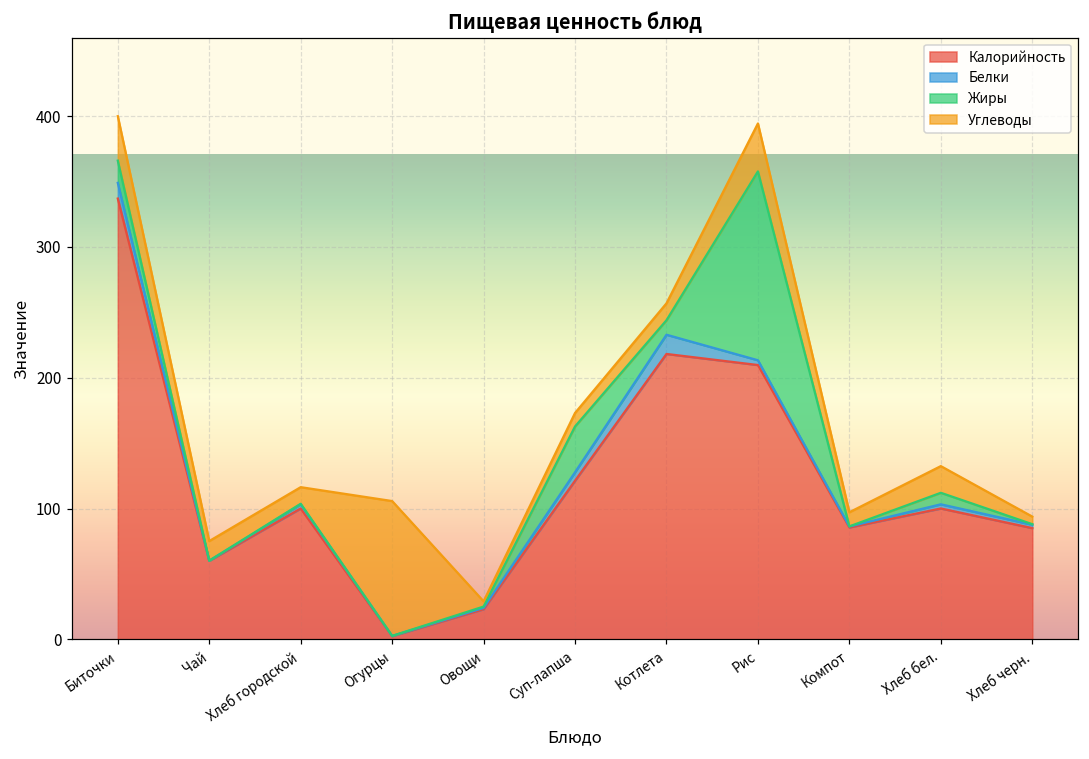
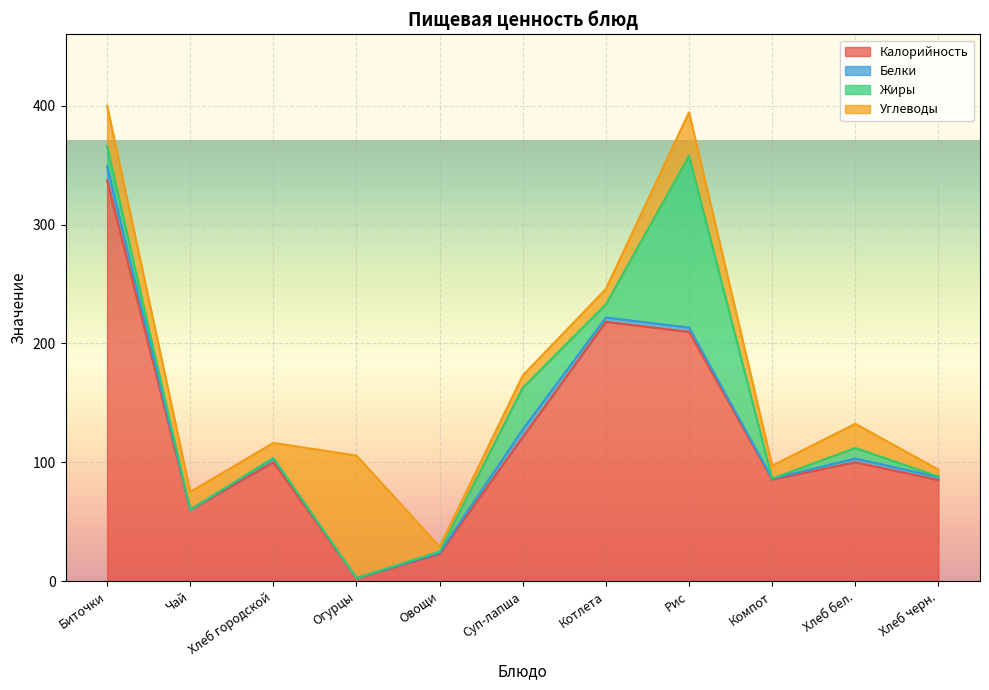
  {
    "Калорийность": {
      "Биточки": 337,
      "Хлеб городской": 100,
      "Суп-лапша": 121,
      "Котлета": 218,
      "Рис": 210,
      "Хлеб бел.": 100,
      "Хлеб черн.": 85
    },
    "Белки": {
      "Биточки": 12,
      "Суп-лапша": 6,
-     "Котлета": 15,
+     "Котлета": 4,
      "Рис": 4,
      "Хлеб бел.": 3
    },
    "Жиры": {
      "Биточки": 17,
      "Суп-лапша": 35,
      "Котлета": 11,
      "Рис": 144,
      "Хлеб бел.": 9
    },
    "Углеводы": {
      "Биточки": 34,
      "Чай": 15,
      "Хлеб городской": 13,
      "Огурцы": 103,
      "Овощи": 4,
      "Суп-лапша": 10,
      "Котлета": 13,
      "Рис": 37,
      "Компот": 11,
      "Хлеб бел.": 20,
      "Хлеб черн.": 6
    }
  }
